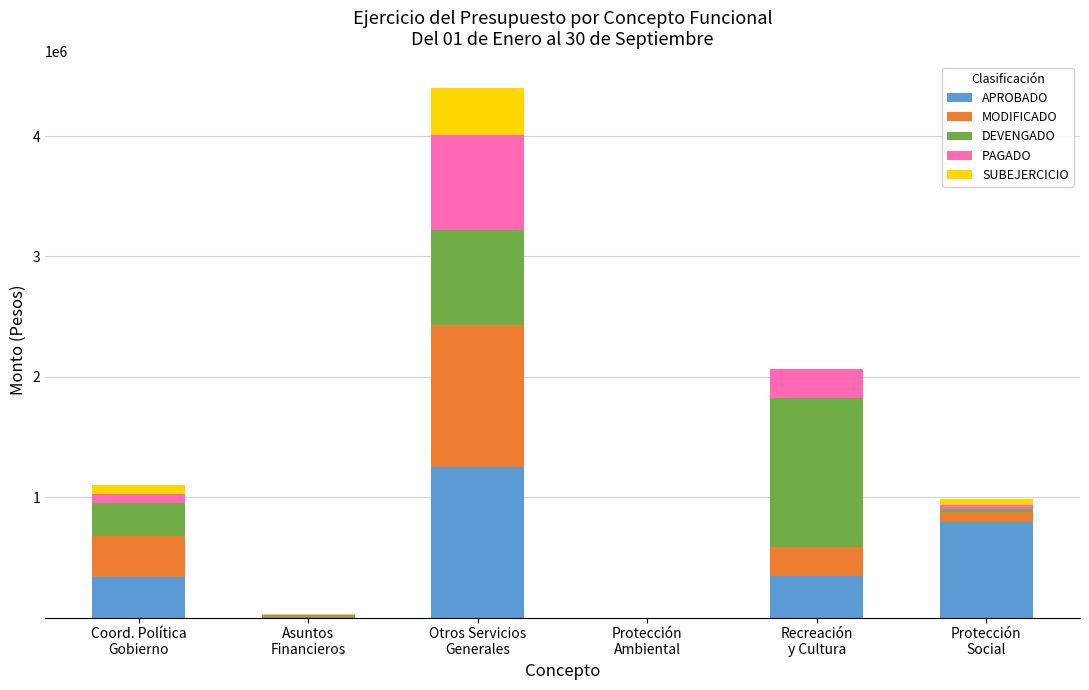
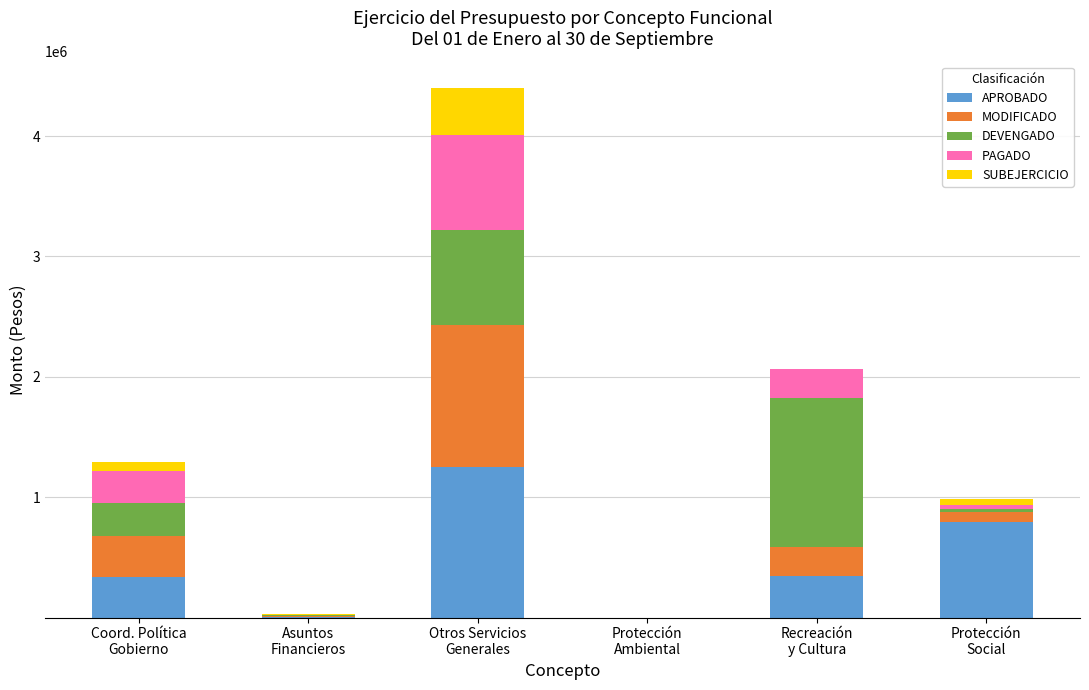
  {
    "APROBADO": {
      "Coord. Política Gobierno": 340000,
      "Otros Servicios Generales": 1250000,
      "Recreación y Cultura": 350000,
      "Protección Social": 790000
    },
    "MODIFICADO": {
      "Coord. Política Gobierno": 340000,
      "Otros Servicios Generales": 1180000,
      "Recreación y Cultura": 240000,
      "Protección Social": 80000
    },
    "DEVENGADO": {
      "Coord. Política Gobierno": 270000,
      "Otros Servicios Generales": 790000,
      "Protección Ambiental": 0,
      "Recreación y Cultura": 1240000,
      "Protección Social": 30000
    },
    "PAGADO": {
-     "Coord. Política Gobierno": 80000,
+     "Coord. Política Gobierno": 270000,
      "Otros Servicios Generales": 790000,
      "Protección Ambiental": 0,
      "Recreación y Cultura": 240000,
      "Protección Social": 30000
    },
    "SUBEJERCICIO": {
      "Coord. Política Gobierno": 70000,
      "Otros Servicios Generales": 390000,
      "Recreación y Cultura": 0,
      "Protección Social": 50000
    }
  }
